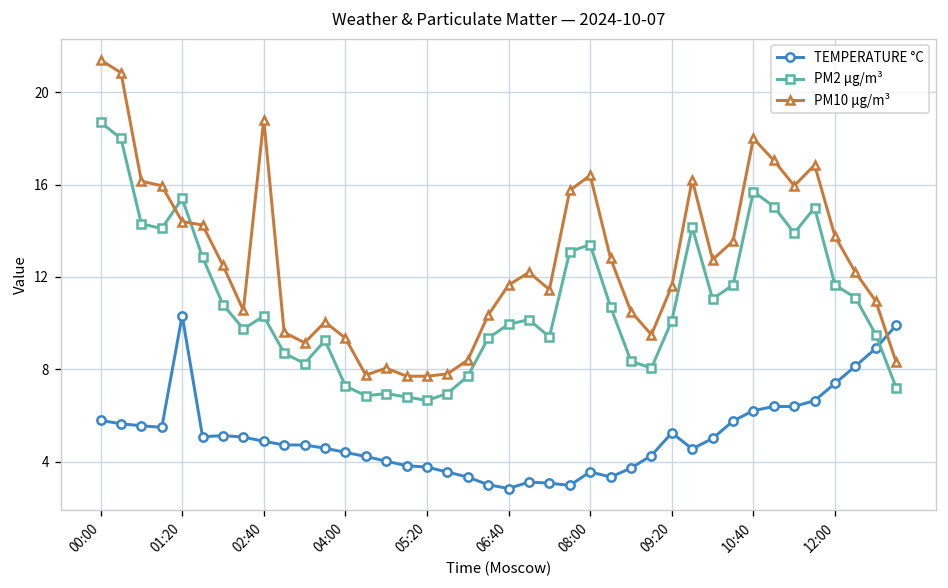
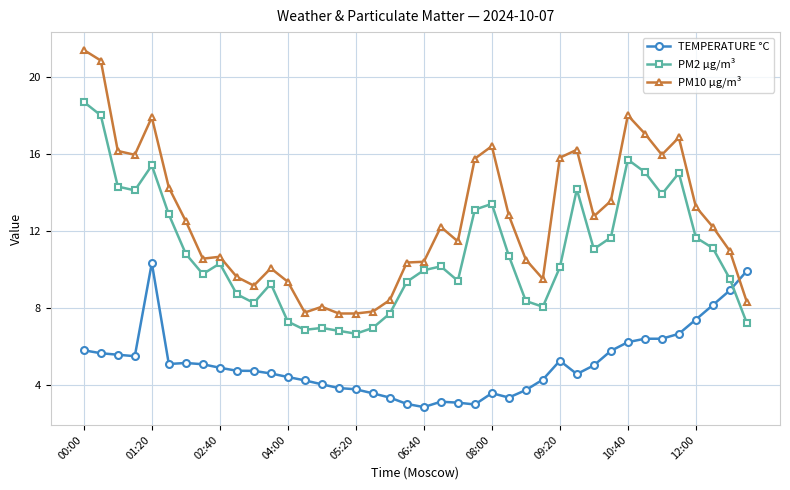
  {
    "TEMPERATURE °C": {
      "00:00": 5.8,
      "01:20": 10.3,
      "02:40": 4.9,
      "04:00": 4.4,
      "05:20": 3.8,
      "06:40": 2.8,
      "08:00": 3.6,
      "09:20": 5.2,
      "10:40": 6.2,
      "12:00": 7.4
    },
    "PM2 µg/m³": {
      "00:00": 18.7,
      "01:20": 15.4,
      "02:40": 10.3,
      "04:00": 7.3,
      "05:20": 6.7,
      "06:40": 10.0,
      "08:00": 13.4,
      "09:20": 10.1,
      "10:40": 15.7,
      "12:00": 11.7
    },
    "PM10 µg/m³": {
      "00:00": 21.4,
-     "01:20": 14.4,
-     "02:40": 18.8,
+     "01:20": 17.9,
+     "02:40": 10.7,
      "04:00": 9.4,
      "05:20": 7.7,
-     "06:40": 11.7,
+     "06:40": 10.4,
      "08:00": 16.4,
-     "09:20": 11.6,
+     "09:20": 15.8,
      "10:40": 18.0,
-     "12:00": 13.8
+     "12:00": 13.3
    }
  }
